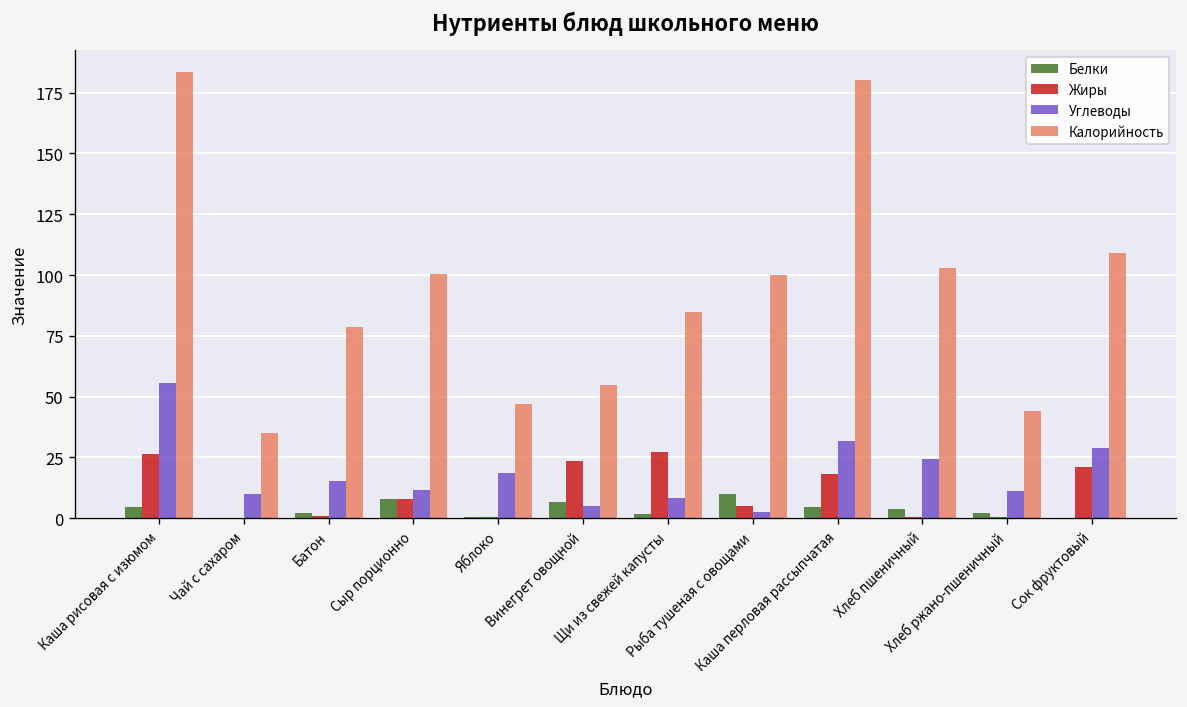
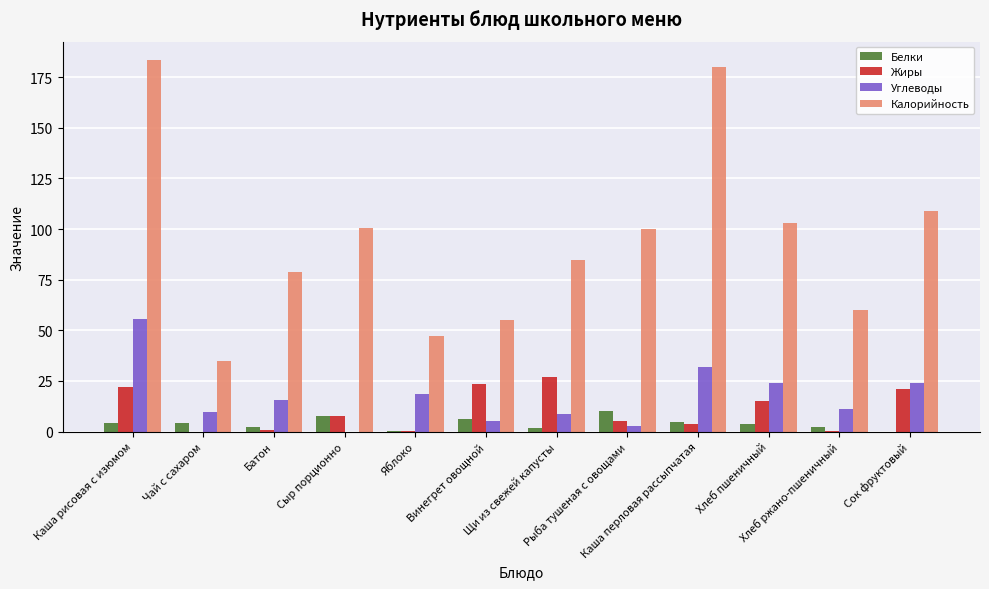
  {
    "Белки": {
      "Каша рисовая с изюмом": 4,
-     "Чай с сахаром": 0,
+     "Чай с сахаром": 4,
      "Батон": 2,
      "Сыр порционно": 8,
      "Винегрет овощной": 6,
      "Щи из свежей капусты": 2,
      "Рыба тушеная с овощами": 10,
      "Каша перловая рассыпчатая": 5,
      "Хлеб пшеничный": 4,
      "Хлеб ржано-пшеничный": 2,
      "Сок фруктовый": 0
    },
    "Жиры": {
-     "Каша рисовая с изюмом": 27,
+     "Каша рисовая с изюмом": 22,
      "Сыр порционно": 8,
      "Винегрет овощной": 24,
      "Щи из свежей капусты": 27,
      "Рыба тушеная с овощами": 5,
-     "Каша перловая рассыпчатая": 18,
-     "Хлеб пшеничный": 1,
+     "Каша перловая рассыпчатая": 4,
+     "Хлеб пшеничный": 15,
      "Сок фруктовый": 21
    },
    "Углеводы": {
      "Каша рисовая с изюмом": 56,
      "Чай с сахаром": 10,
      "Батон": 15,
-     "Сыр порционно": 12,
+     "Сыр порционно": 0,
      "Яблоко": 19,
      "Винегрет овощной": 5,
      "Щи из свежей капусты": 8,
      "Рыба тушеная с овощами": 3,
      "Каша перловая рассыпчатая": 32,
      "Хлеб пшеничный": 24,
      "Хлеб ржано-пшеничный": 11,
-     "Сок фруктовый": 29
+     "Сок фруктовый": 24
    },
    "Калорийность": {
      "Каша рисовая с изюмом": 183,
      "Чай с сахаром": 35,
      "Батон": 79,
      "Сыр порционно": 101,
      "Яблоко": 47,
      "Винегрет овощной": 55,
      "Щи из свежей капусты": 85,
      "Рыба тушеная с овощами": 100,
      "Каша перловая рассыпчатая": 180,
      "Хлеб пшеничный": 103,
-     "Хлеб ржано-пшеничный": 44,
+     "Хлеб ржано-пшеничный": 60,
      "Сок фруктовый": 109
    }
  }
